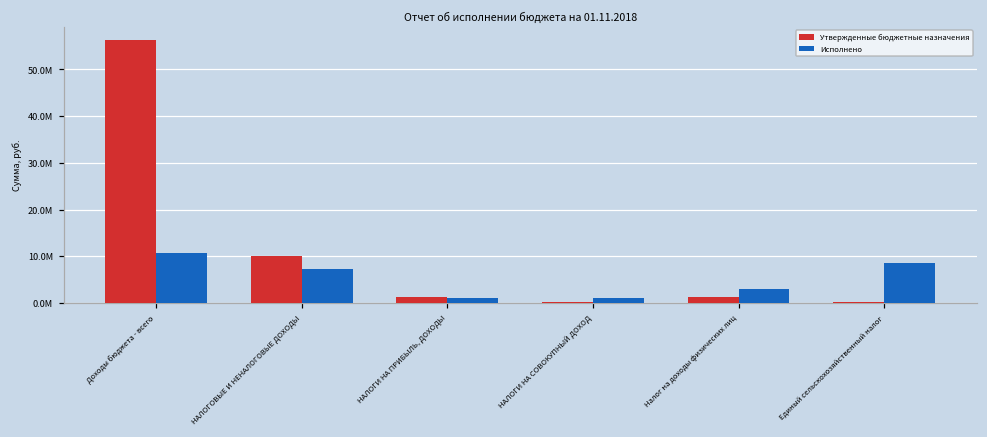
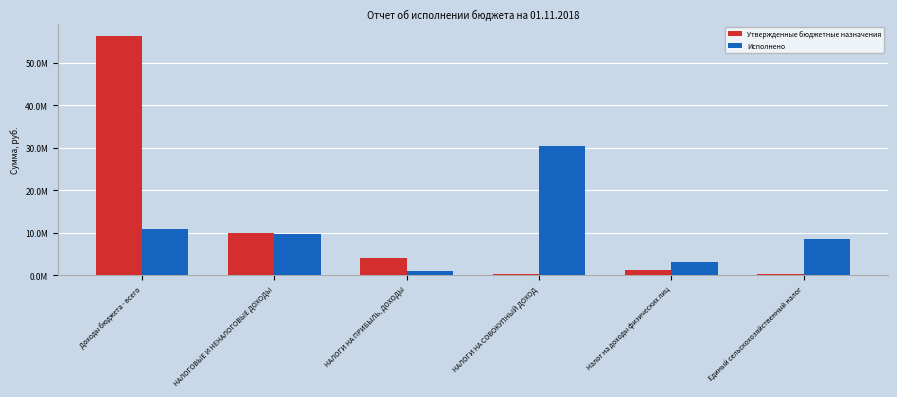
  {
    "Утвержденные бюджетные назначения": {
      "Доходы бюджета - всего": 56000000,
      "НАЛОГОВЫЕ И НЕНАЛОГОВЫЕ ДОХОДЫ": 10000000,
-     "НАЛОГИ НА ПРИБЫЛЬ, ДОХОДЫ": 1000000,
+     "НАЛОГИ НА ПРИБЫЛЬ, ДОХОДЫ": 4000000,
      "Налог на доходы физических лиц": 1000000
    },
    "Исполнено": {
      "Доходы бюджета - всего": 11000000,
-     "НАЛОГОВЫЕ И НЕНАЛОГОВЫЕ ДОХОДЫ": 7000000,
+     "НАЛОГОВЫЕ И НЕНАЛОГОВЫЕ ДОХОДЫ": 10000000,
      "НАЛОГИ НА ПРИБЫЛЬ, ДОХОДЫ": 1000000,
-     "НАЛОГИ НА СОВОКУПНЫЙ ДОХОД": 1000000,
+     "НАЛОГИ НА СОВОКУПНЫЙ ДОХОД": 30000000,
      "Налог на доходы физических лиц": 3000000,
      "Единый сельскохозяйственный налог": 9000000
    }
  }
